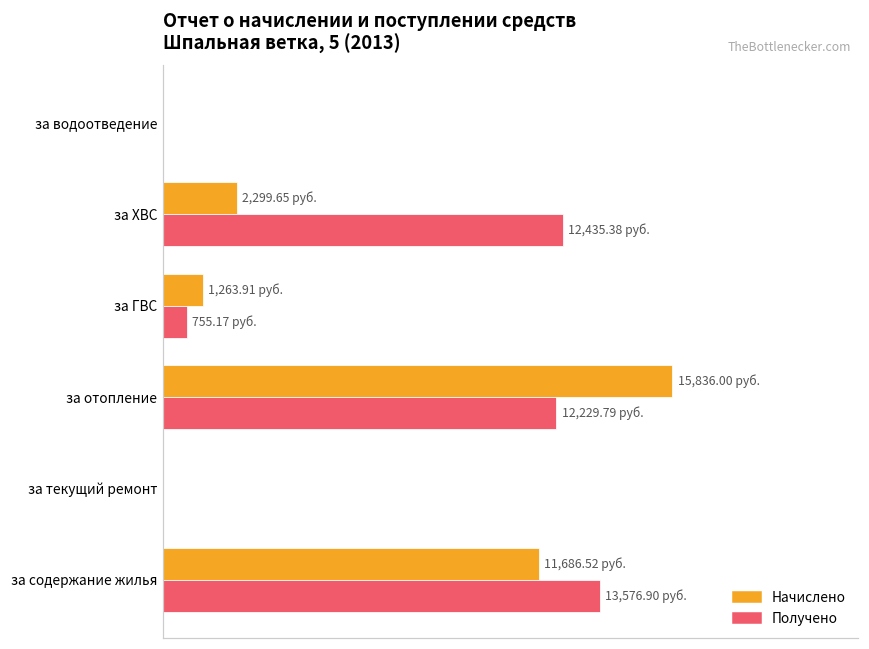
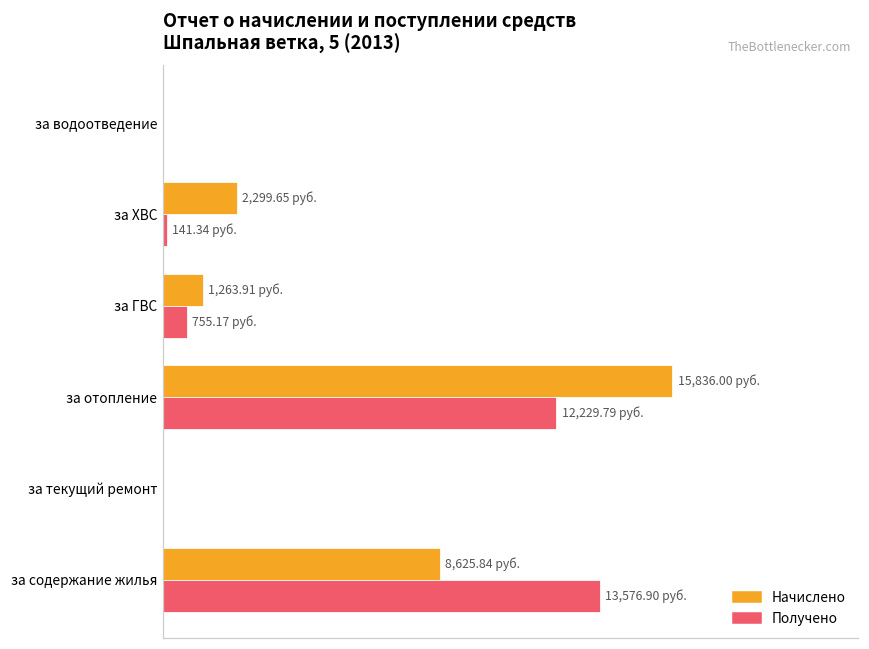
  {
    "Начислено": {
      "за ХВС": "2,299.65",
      "за ГВС": "1,263.91",
      "за отопление": "15,836.00",
-     "за содержание жилья": "11,686.52"
+     "за содержание жилья": "8,625.84"
    },
    "Получено": {
-     "за ХВС": "12,435.38",
+     "за ХВС": "141.34",
      "за ГВС": "755.17",
      "за отопление": "12,229.79",
      "за содержание жилья": "13,576.90"
    }
  }
